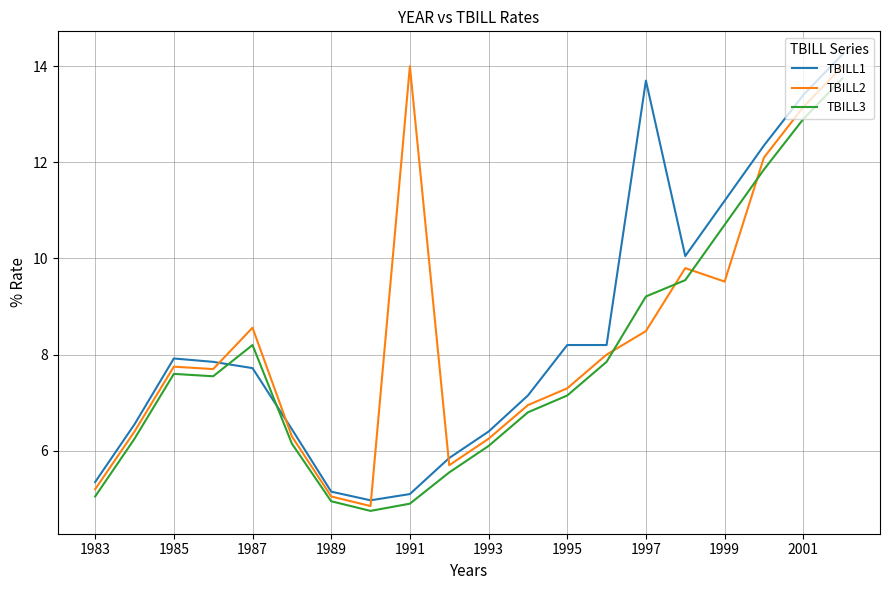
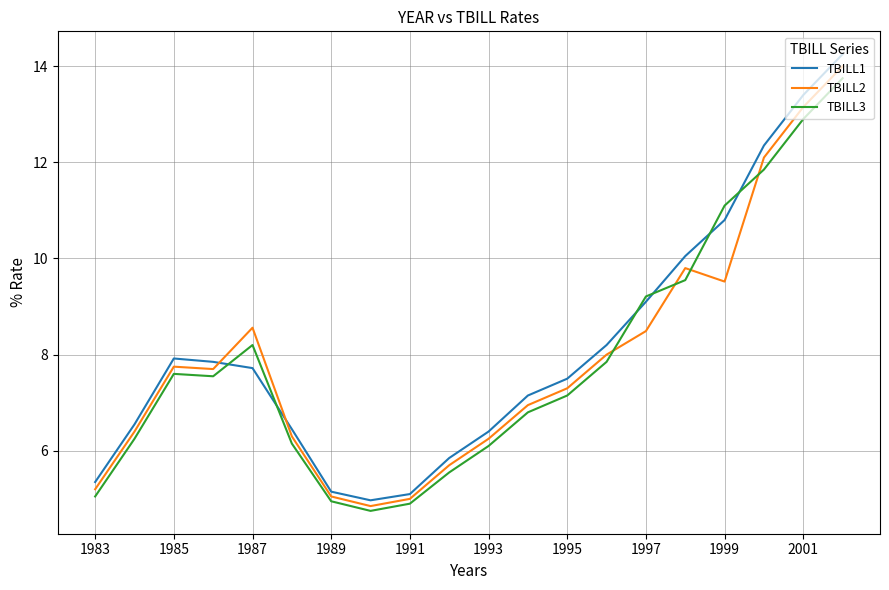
  {
    "TBILL1": {
      "1983": 5.4,
      "1985": 7.9,
      "1987": 7.7,
      "1989": 5.2,
      "1991": 5.1,
      "1993": 6.4,
-     "1995": 8.2,
-     "1997": 13.7,
-     "1999": 11.2
+     "1995": 7.5,
+     "1997": 9.1,
+     "1999": 10.8
    },
    "TBILL2": {
      "1983": 5.2,
      "1985": 7.8,
      "1987": 8.6,
      "1989": 5,
-     "1991": 14,
+     "1991": 5,
      "1993": 6.3,
      "1995": 7.3,
      "1997": 8.5,
      "1999": 9.5
    },
    "TBILL3": {
      "1983": 5.1,
      "1985": 7.6,
      "1987": 8.2,
      "1989": 5.0,
      "1991": 4.9,
      "1993": 6.1,
      "1995": 7.2,
      "1997": 9.2,
-     "1999": 10.7
+     "1999": 11.1
    }
  }
